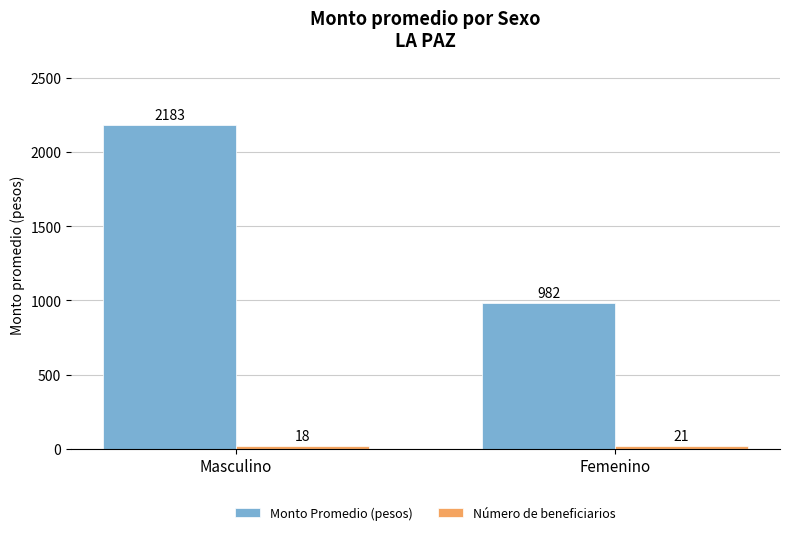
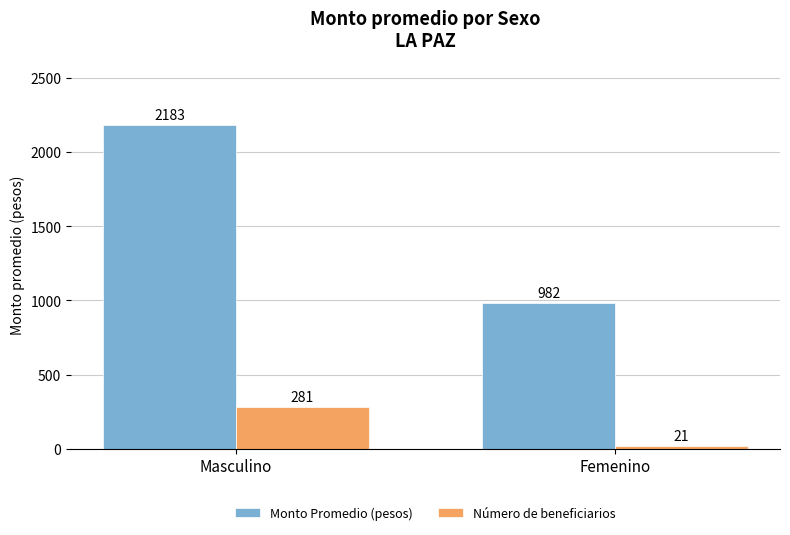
  {
    "Monto Promedio (pesos)": {
      "Masculino": 2183,
      "Femenino": 982
    },
    "Número de beneficiarios": {
-     "Masculino": 18,
+     "Masculino": 281,
      "Femenino": 21
    }
  }
